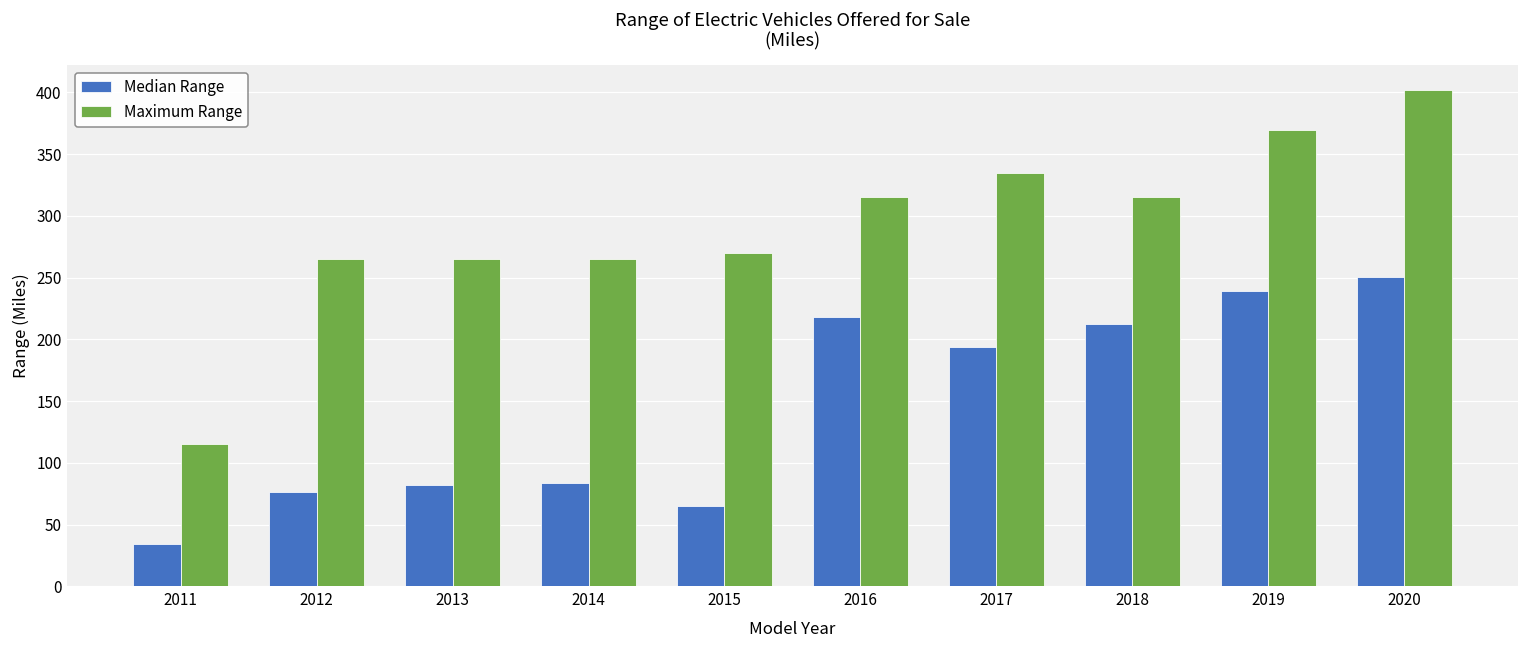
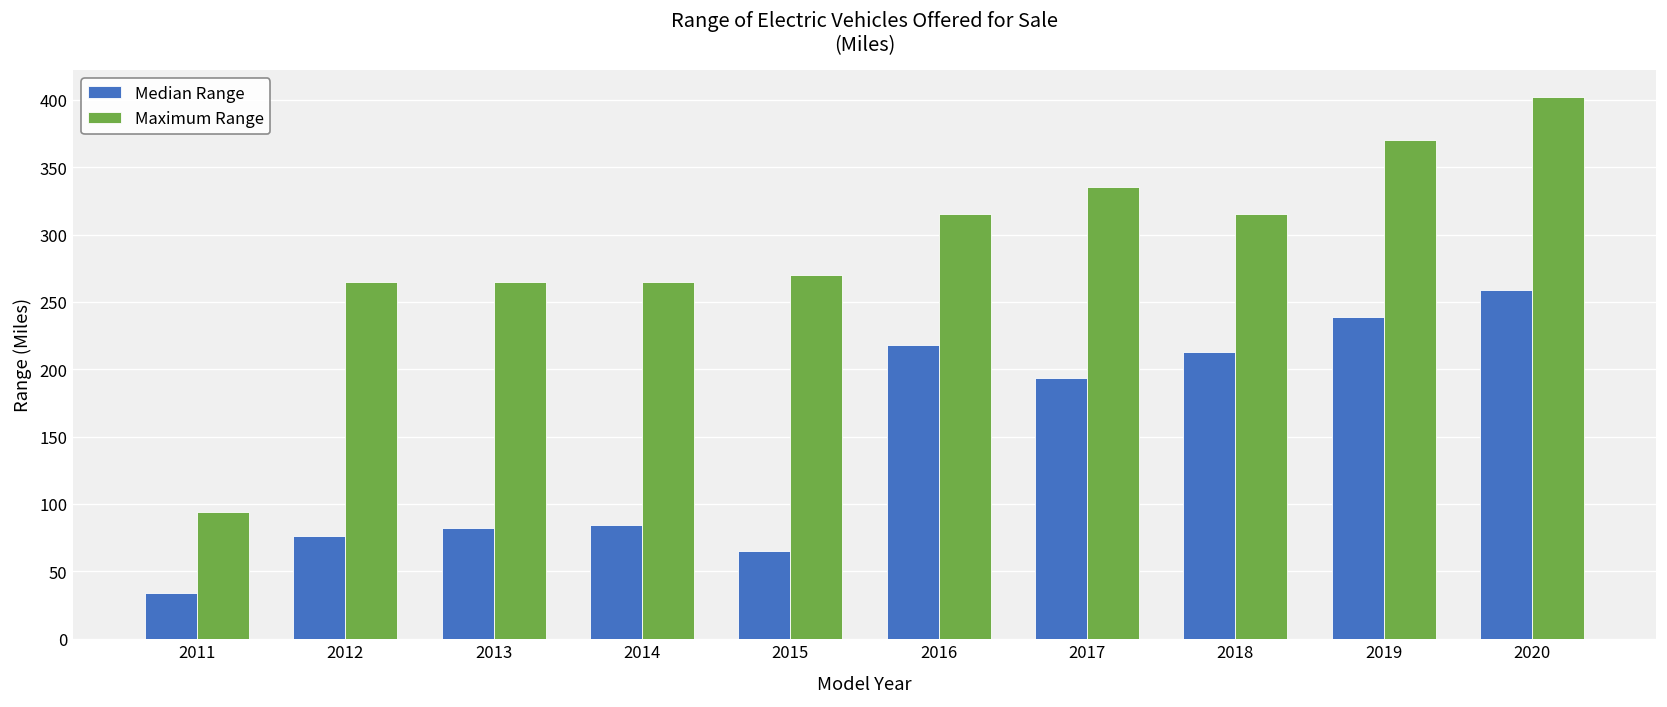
  {
    "Median Range": {
      "2011": 34,
      "2012": 76,
      "2013": 82,
      "2014": 84,
      "2015": 65,
      "2016": 218,
      "2017": 194,
      "2018": 213,
      "2019": 239,
-     "2020": 251
+     "2020": 259
    },
    "Maximum Range": {
-     "2011": 115,
+     "2011": 94,
      "2012": 265,
      "2013": 265,
      "2014": 265,
      "2015": 270,
      "2016": 315,
      "2017": 335,
      "2018": 315,
      "2019": 370,
      "2020": 402
    }
  }
